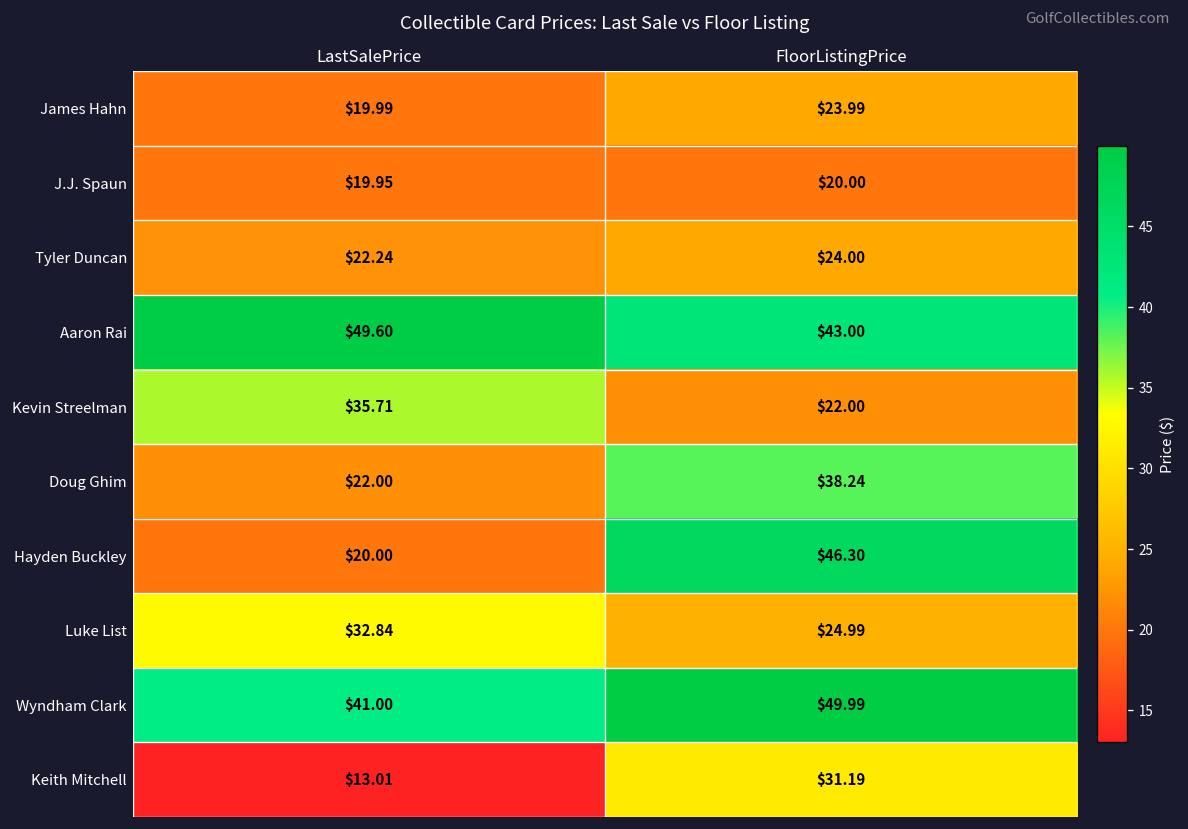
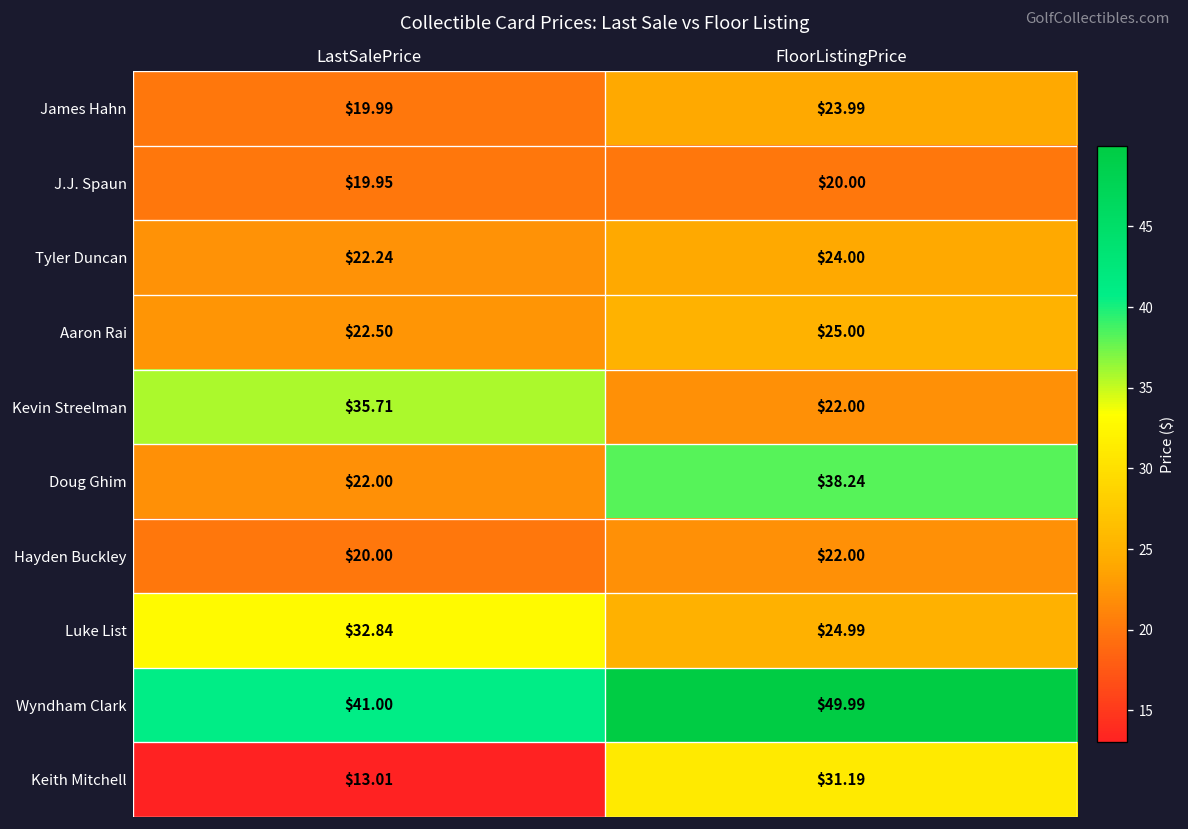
  {
    "James Hahn": {
      "LastSalePrice": "$19.99",
      "FloorListingPrice": "$23.99"
    },
    "J.J. Spaun": {
      "LastSalePrice": "$19.95",
      "FloorListingPrice": "$20.00"
    },
    "Tyler Duncan": {
      "LastSalePrice": "$22.24",
      "FloorListingPrice": "$24.00"
    },
    "Aaron Rai": {
-     "LastSalePrice": "$49.60",
-     "FloorListingPrice": "$43.00"
+     "LastSalePrice": "$22.50",
+     "FloorListingPrice": "$25.00"
    },
    "Kevin Streelman": {
      "LastSalePrice": "$35.71",
      "FloorListingPrice": "$22.00"
    },
    "Doug Ghim": {
      "LastSalePrice": "$22.00",
      "FloorListingPrice": "$38.24"
    },
    "Hayden Buckley": {
      "LastSalePrice": "$20.00",
-     "FloorListingPrice": "$46.30"
+     "FloorListingPrice": "$22.00"
    },
    "Luke List": {
      "LastSalePrice": "$32.84",
      "FloorListingPrice": "$24.99"
    },
    "Wyndham Clark": {
      "LastSalePrice": "$41.00",
      "FloorListingPrice": "$49.99"
    },
    "Keith Mitchell": {
      "LastSalePrice": "$13.01",
      "FloorListingPrice": "$31.19"
    }
  }
